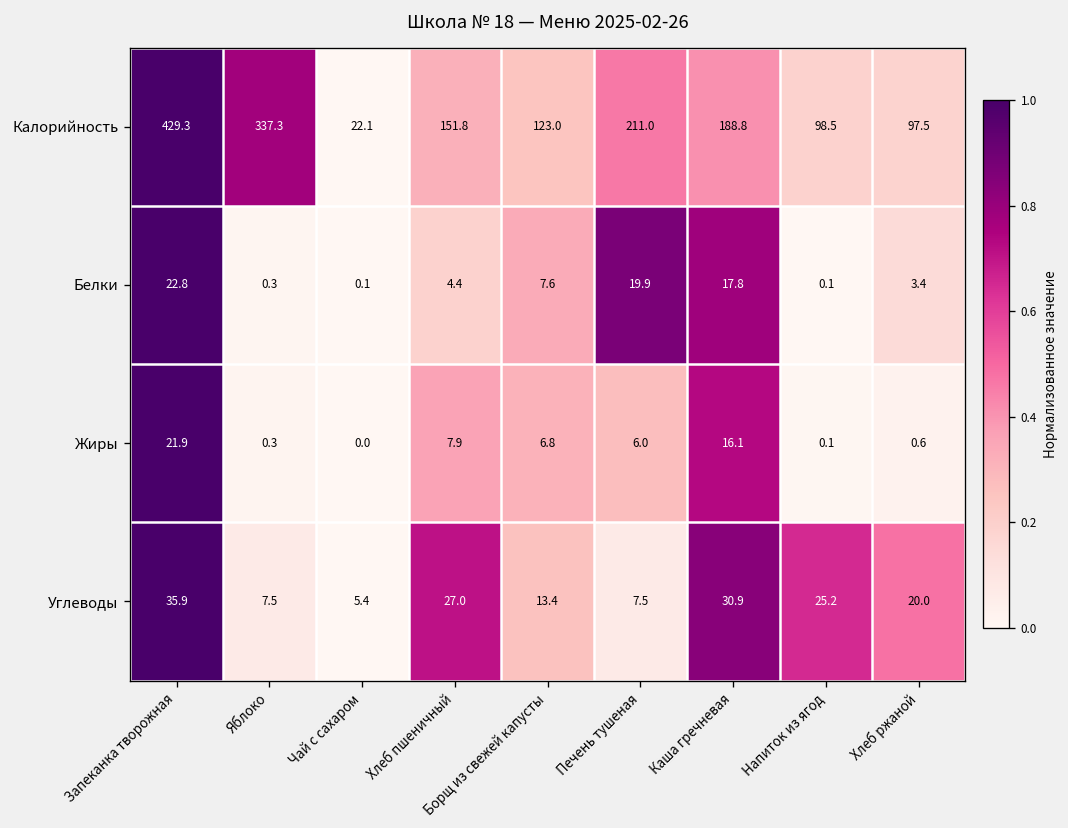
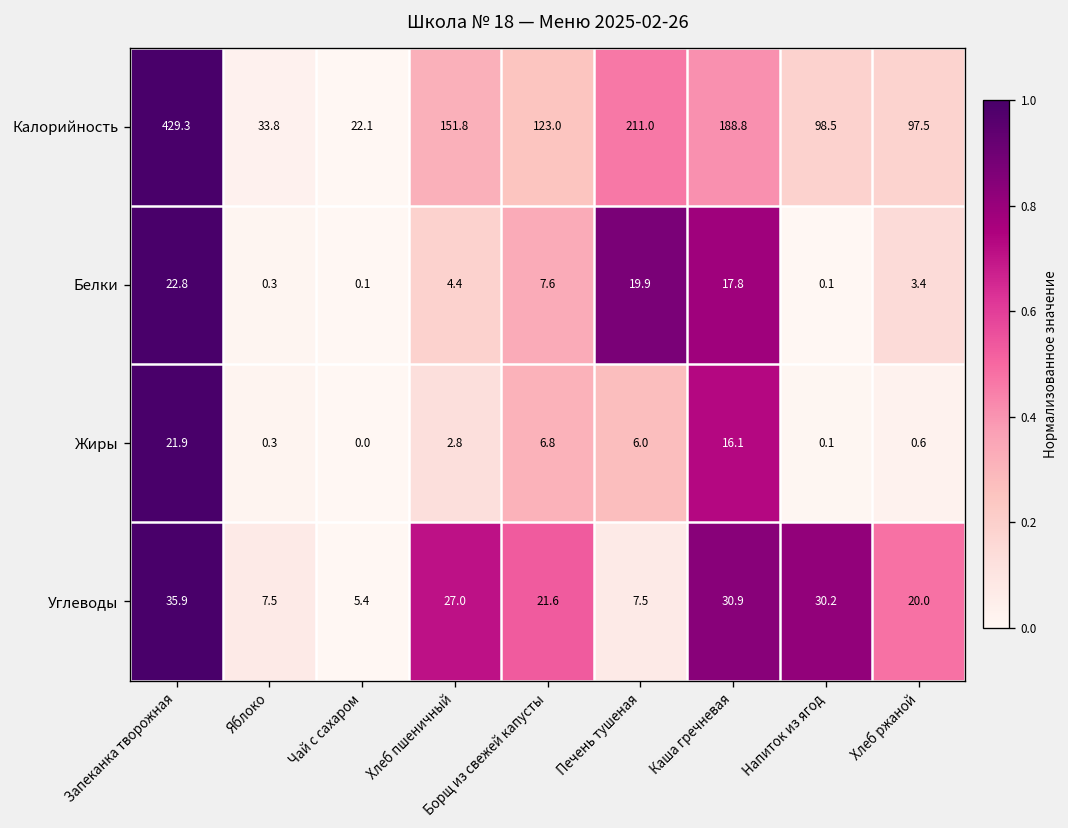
  {
    "Калорийность": {
      "Запеканка творожная": 429.3,
-     "Яблоко": 337.3,
+     "Яблоко": 33.8,
      "Чай с сахаром": 22.1,
      "Хлеб пшеничный": 151.8,
      "Борщ из свежей капусты": 123.0,
      "Печень тушеная": 211.0,
      "Каша гречневая": 188.8,
      "Напиток из ягод": 98.5,
      "Хлеб ржаной": 97.5
    },
    "Белки": {
      "Запеканка творожная": 22.8,
      "Яблоко": 0.3,
      "Чай с сахаром": 0.1,
      "Хлеб пшеничный": 4.4,
      "Борщ из свежей капусты": 7.6,
      "Печень тушеная": 19.9,
      "Каша гречневая": 17.8,
      "Напиток из ягод": 0.1,
      "Хлеб ржаной": 3.4
    },
    "Жиры": {
      "Запеканка творожная": 21.9,
      "Яблоко": 0.3,
      "Чай с сахаром": 0.0,
-     "Хлеб пшеничный": 7.9,
+     "Хлеб пшеничный": 2.8,
      "Борщ из свежей капусты": 6.8,
      "Печень тушеная": 6.0,
      "Каша гречневая": 16.1,
      "Напиток из ягод": 0.1,
      "Хлеб ржаной": 0.6
    },
    "Углеводы": {
      "Запеканка творожная": 35.9,
      "Яблоко": 7.5,
      "Чай с сахаром": 5.4,
      "Хлеб пшеничный": 27.0,
-     "Борщ из свежей капусты": 13.4,
+     "Борщ из свежей капусты": 21.6,
      "Печень тушеная": 7.5,
      "Каша гречневая": 30.9,
-     "Напиток из ягод": 25.2,
+     "Напиток из ягод": 30.2,
      "Хлеб ржаной": 20.0
    }
  }
